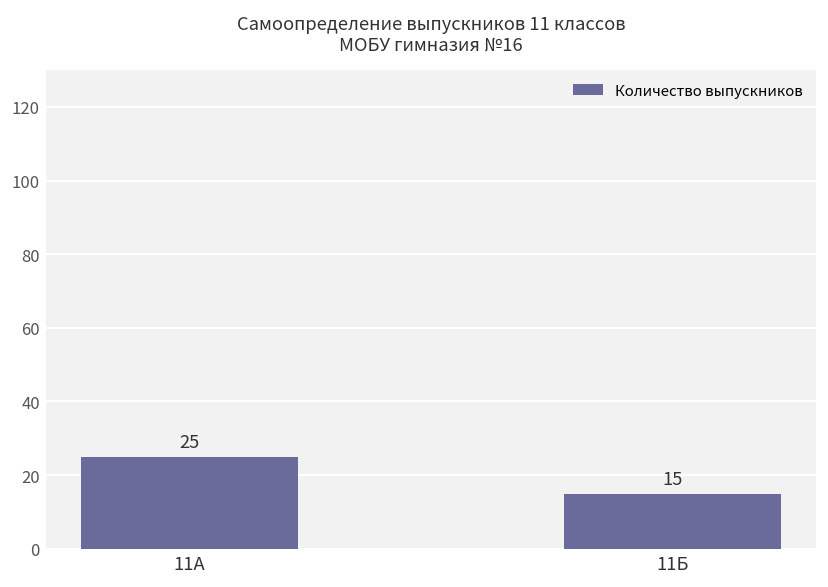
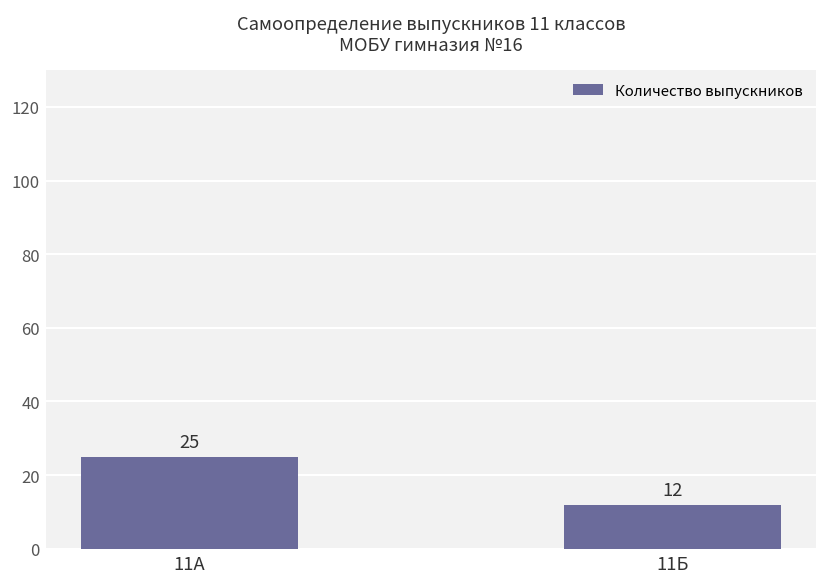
  {
    "11А": 25,
-   "11Б": 15
+   "11Б": 12
  }
